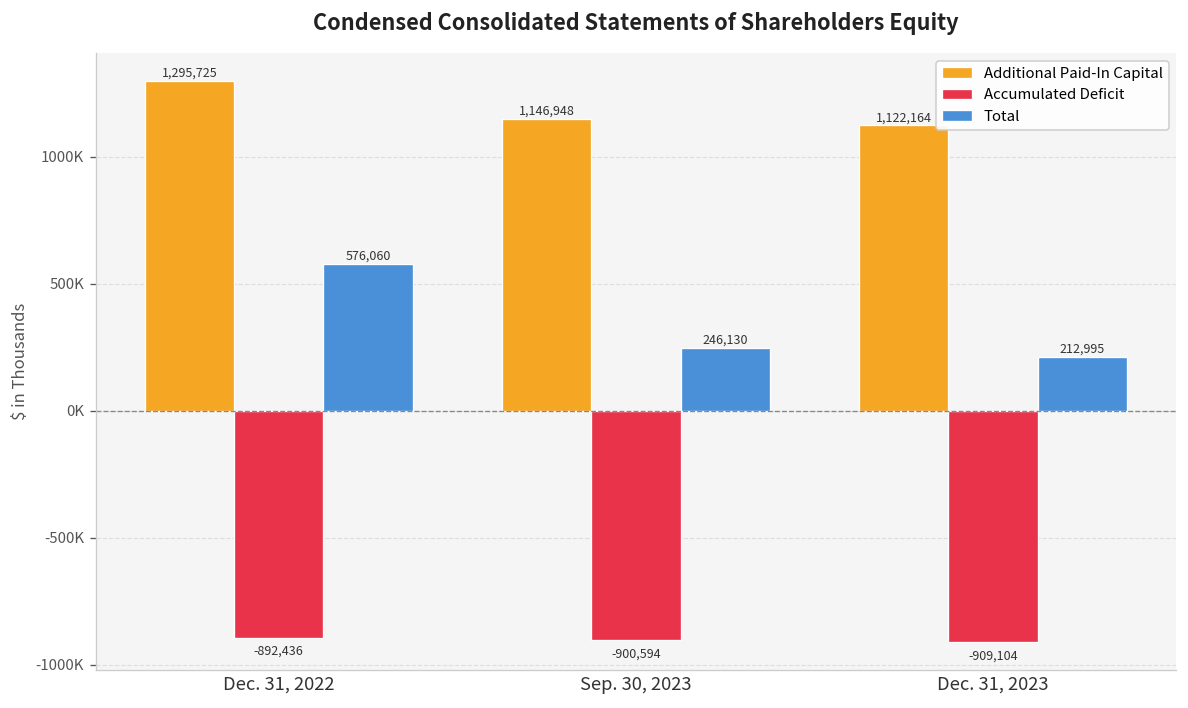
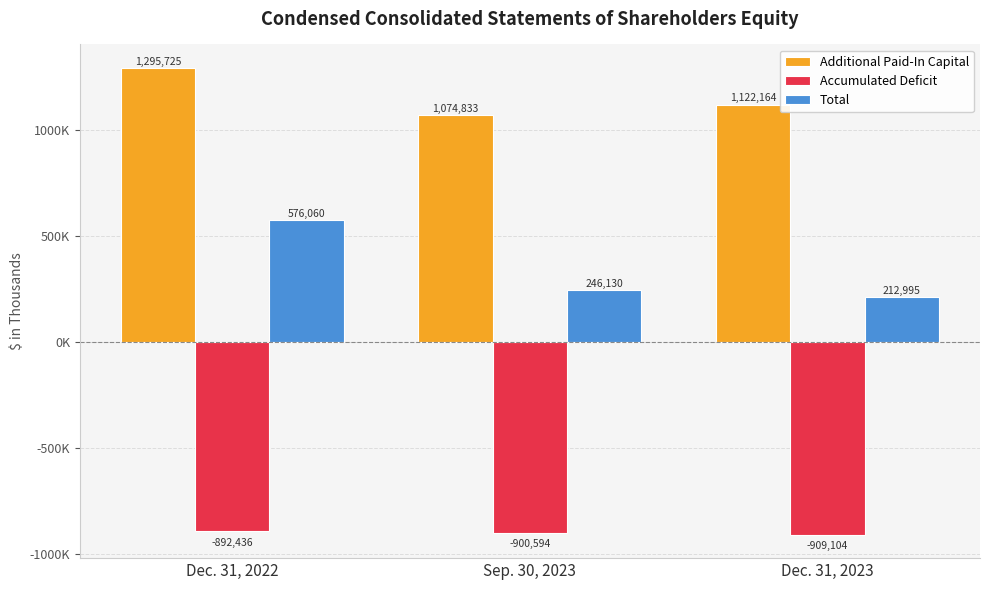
  {
    "Additional Paid-In Capital": {
      "Dec. 31, 2022": "1,295,725",
-     "Sep. 30, 2023": "1,146,948",
+     "Sep. 30, 2023": "1,074,833",
      "Dec. 31, 2023": "1,122,164"
    },
    "Accumulated Deficit": {
      "Dec. 31, 2022": "-892,436",
      "Sep. 30, 2023": "-900,594",
      "Dec. 31, 2023": "-909,104"
    },
    "Total": {
      "Dec. 31, 2022": "576,060",
      "Sep. 30, 2023": "246,130",
      "Dec. 31, 2023": "212,995"
    }
  }
